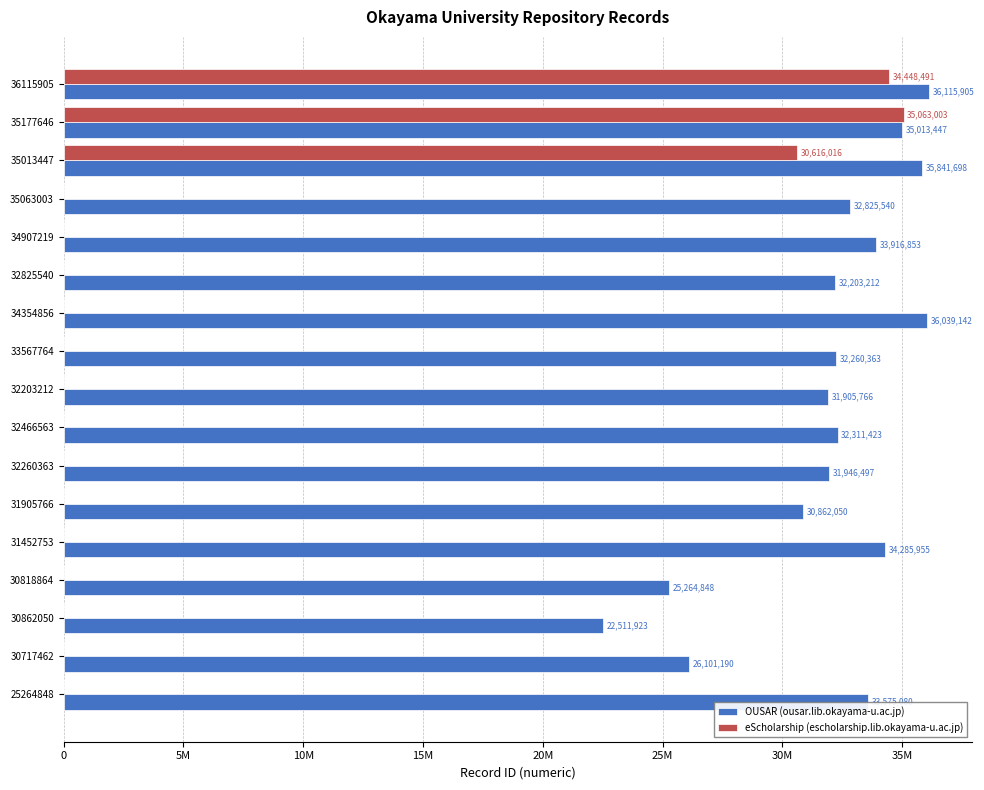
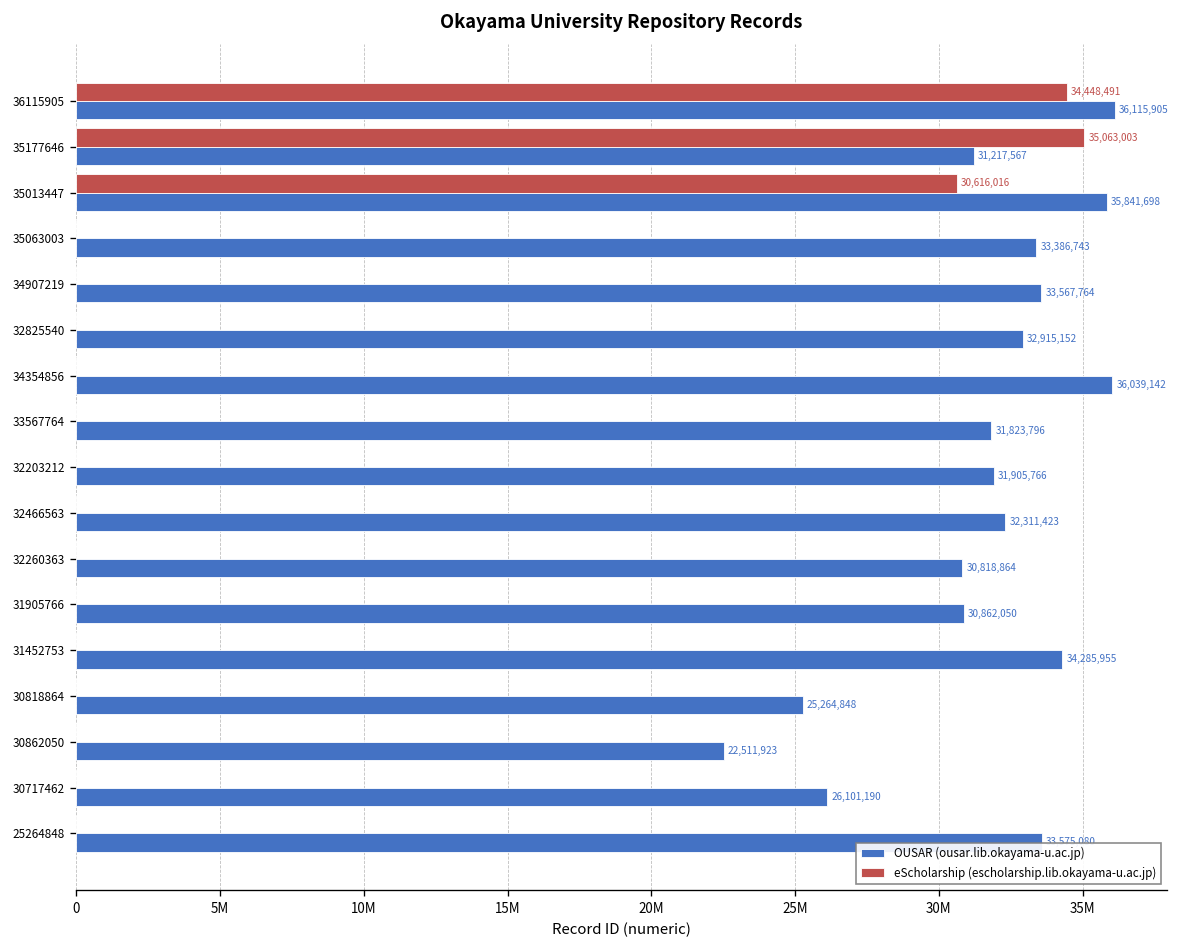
  {
    "OUSAR (ousar.lib.okayama-u.ac.jp)": {
      "36115905": "36,115,905",
-     "35177646": "35,013,447",
+     "35177646": "31,217,567",
      "35013447": "35,841,698",
-     "35063003": "32,825,540",
-     "34907219": "33,916,853",
-     "32825540": "32,203,212",
+     "35063003": "33,386,743",
+     "34907219": "33,567,764",
+     "32825540": "32,915,152",
      "34354856": "36,039,142",
-     "33567764": "32,260,363",
+     "33567764": "31,823,796",
      "32203212": "31,905,766",
      "32466563": "32,311,423",
-     "32260363": "31,946,497",
+     "32260363": "30,818,864",
      "31905766": "30,862,050",
      "31452753": "34,285,955",
      "30818864": "25,264,848",
      "30862050": "22,511,923",
      "30717462": "26,101,190"
    },
    "eScholarship (escholarship.lib.okayama-u.ac.jp)": {
      "36115905": "34,448,491",
      "35177646": "35,063,003",
      "35013447": "30,616,016"
    }
  }
